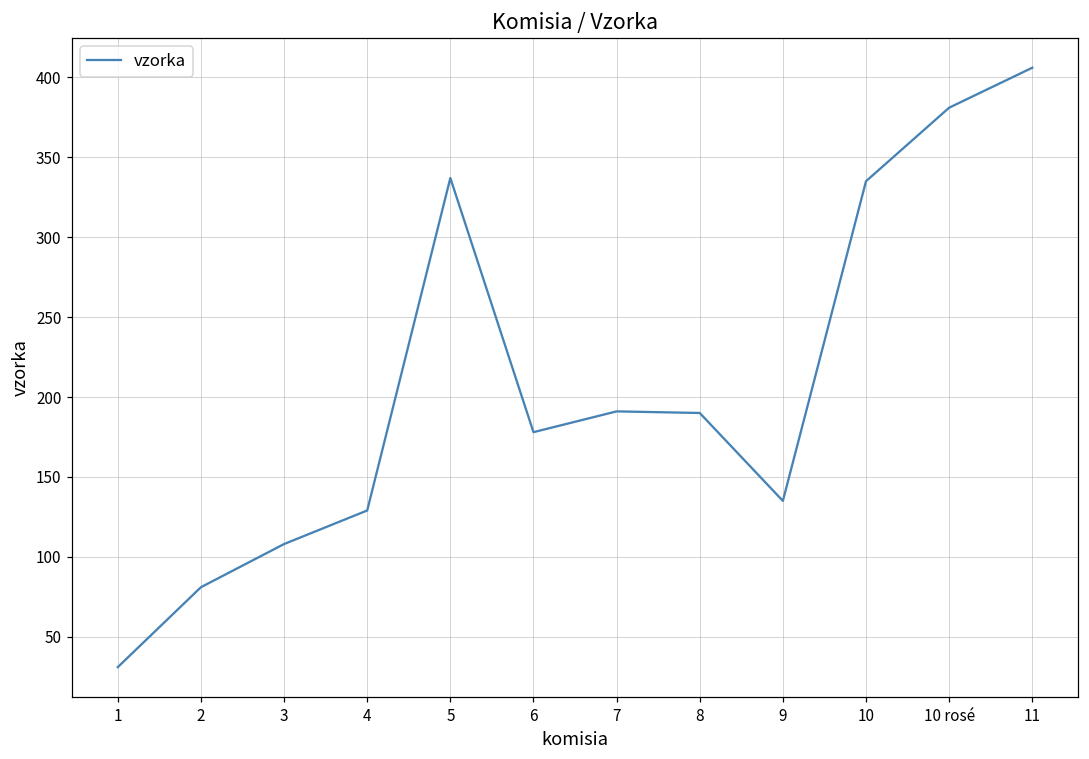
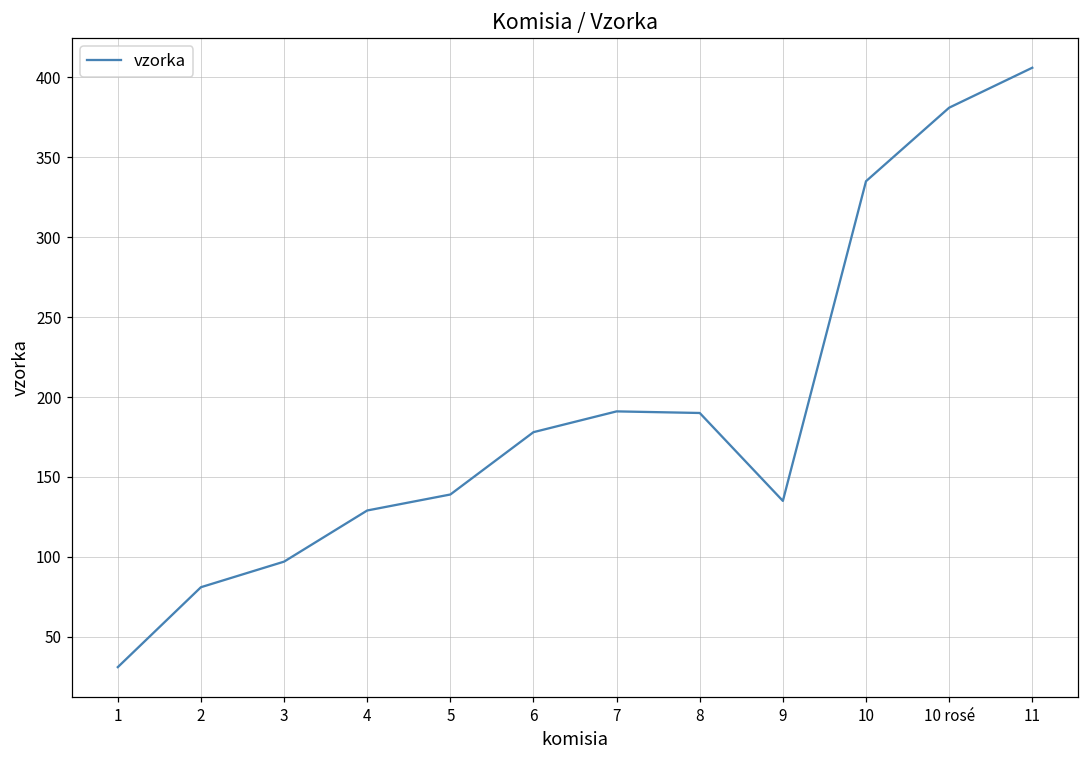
  {
    "1": 31,
    "2": 81,
-   "3": 108,
+   "3": 97,
    "4": 129,
-   "5": 337,
+   "5": 139,
    "6": 178,
    "7": 191,
    "8": 190,
    "9": 135,
    "10": 335,
    "10 rosé": 381,
    "11": 406
  }
